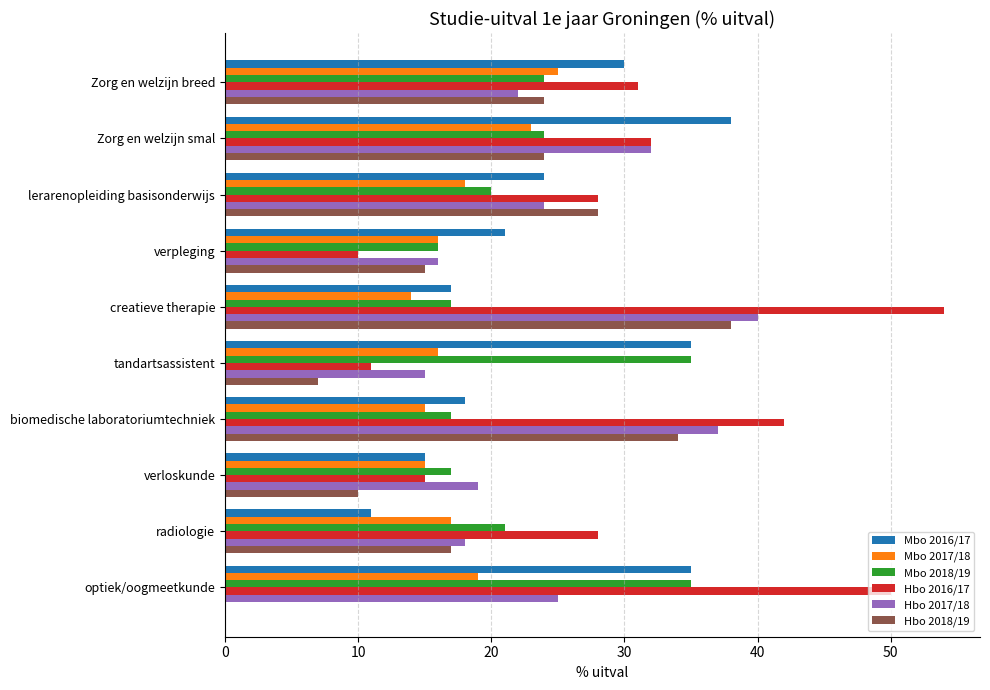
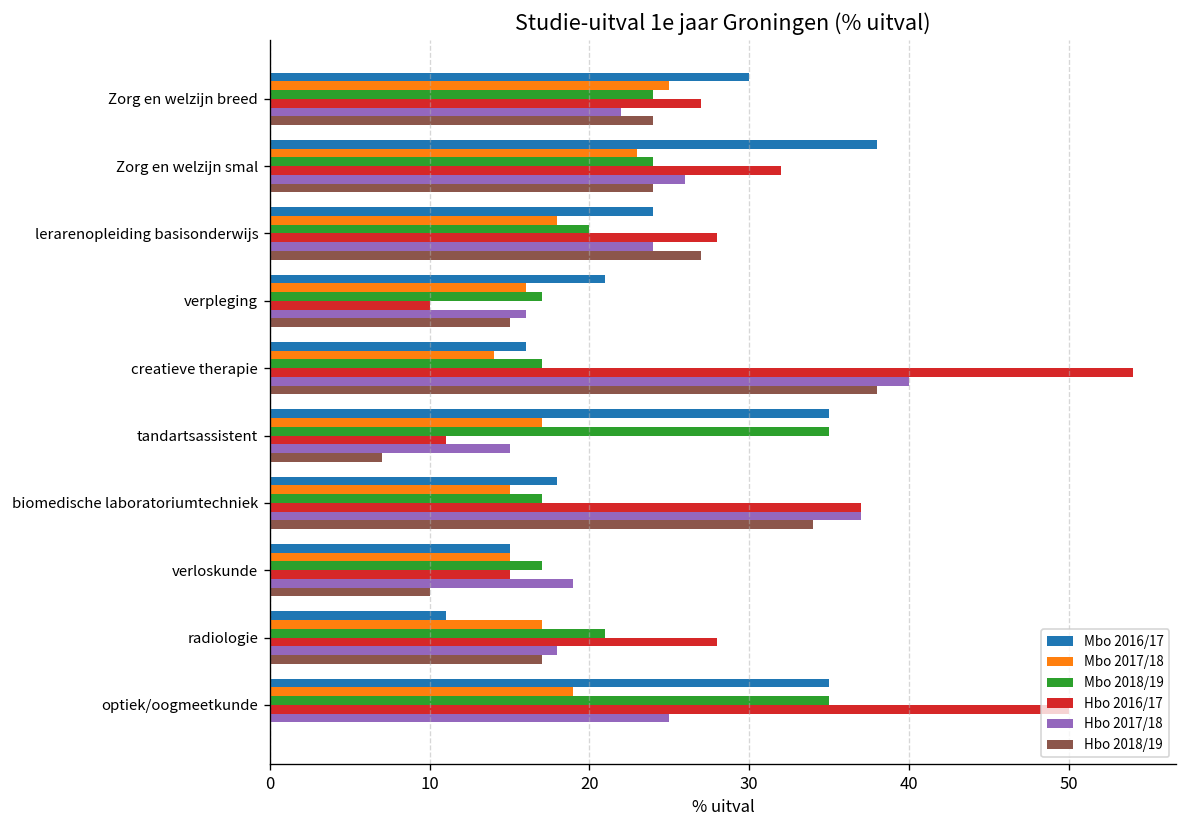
  {
    "Mbo 2016/17": {
      "Zorg en welzijn breed": 30,
      "Zorg en welzijn smal": 38,
      "lerarenopleiding basisonderwijs": 24,
      "verpleging": 21,
-     "creatieve therapie": 17,
+     "creatieve therapie": 16,
      "tandartsassistent": 35,
      "biomedische laboratoriumtechniek": 18,
      "verloskunde": 15,
      "radiologie": 11,
      "optiek/oogmeetkunde": 35
    },
    "Mbo 2017/18": {
      "Zorg en welzijn breed": 25,
      "Zorg en welzijn smal": 23,
      "lerarenopleiding basisonderwijs": 18,
      "verpleging": 16,
      "creatieve therapie": 14,
-     "tandartsassistent": 16,
+     "tandartsassistent": 17,
      "biomedische laboratoriumtechniek": 15,
      "verloskunde": 15,
      "radiologie": 17,
      "optiek/oogmeetkunde": 19
    },
    "Mbo 2018/19": {
      "Zorg en welzijn breed": 24,
      "Zorg en welzijn smal": 24,
      "lerarenopleiding basisonderwijs": 20,
-     "verpleging": 16,
+     "verpleging": 17,
      "creatieve therapie": 17,
      "tandartsassistent": 35,
      "biomedische laboratoriumtechniek": 17,
      "verloskunde": 17,
      "radiologie": 21,
      "optiek/oogmeetkunde": 35
    },
    "Hbo 2016/17": {
-     "Zorg en welzijn breed": 31,
+     "Zorg en welzijn breed": 27,
      "Zorg en welzijn smal": 32,
      "lerarenopleiding basisonderwijs": 28,
      "verpleging": 10,
      "creatieve therapie": 54,
      "tandartsassistent": 11,
-     "biomedische laboratoriumtechniek": 42,
+     "biomedische laboratoriumtechniek": 37,
      "verloskunde": 15,
      "radiologie": 28
    },
    "Hbo 2017/18": {
      "Zorg en welzijn breed": 22,
-     "Zorg en welzijn smal": 32,
+     "Zorg en welzijn smal": 26,
      "lerarenopleiding basisonderwijs": 24,
      "verpleging": 16,
      "creatieve therapie": 40,
      "tandartsassistent": 15,
      "biomedische laboratoriumtechniek": 37,
      "verloskunde": 19,
      "radiologie": 18,
      "optiek/oogmeetkunde": 25
    },
    "Hbo 2018/19": {
      "Zorg en welzijn breed": 24,
      "Zorg en welzijn smal": 24,
-     "lerarenopleiding basisonderwijs": 28,
+     "lerarenopleiding basisonderwijs": 27,
      "verpleging": 15,
      "creatieve therapie": 38,
      "tandartsassistent": 7,
      "biomedische laboratoriumtechniek": 34,
      "verloskunde": 10,
      "radiologie": 17,
      "optiek/oogmeetkunde": 0
    }
  }
